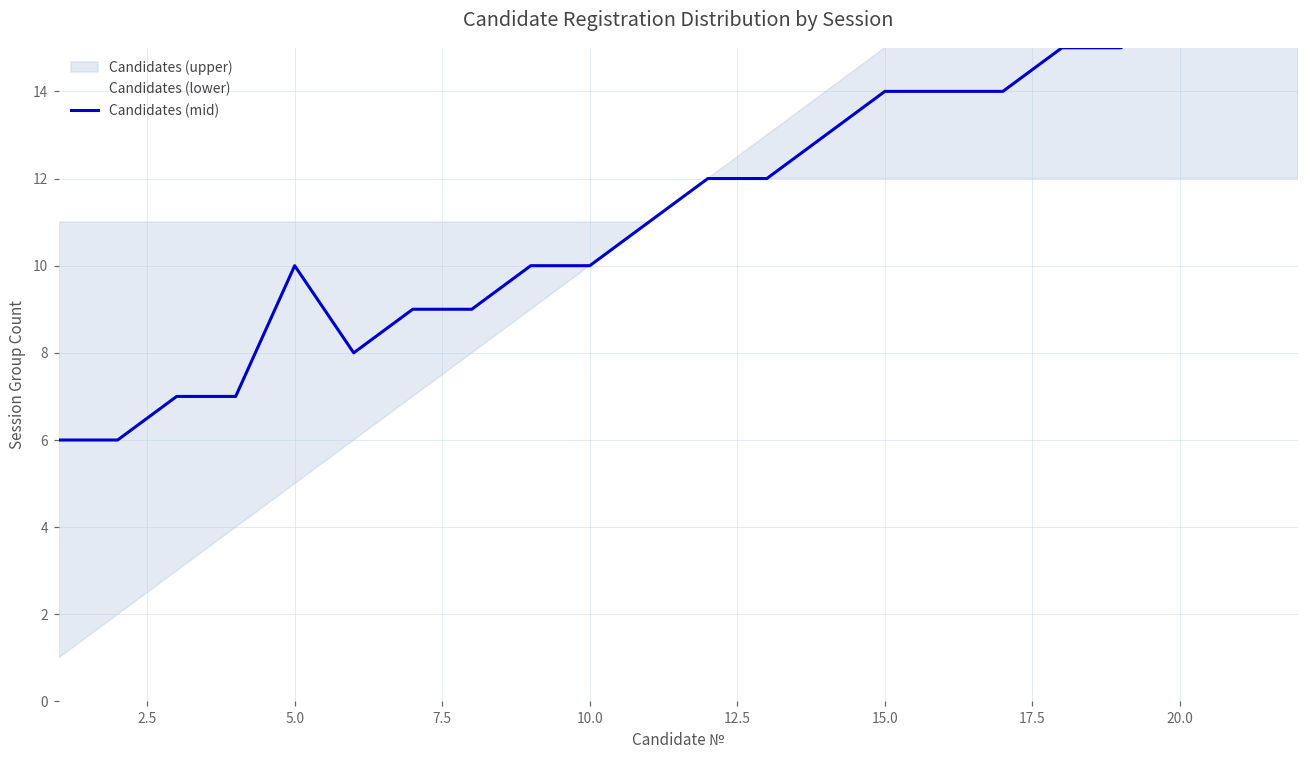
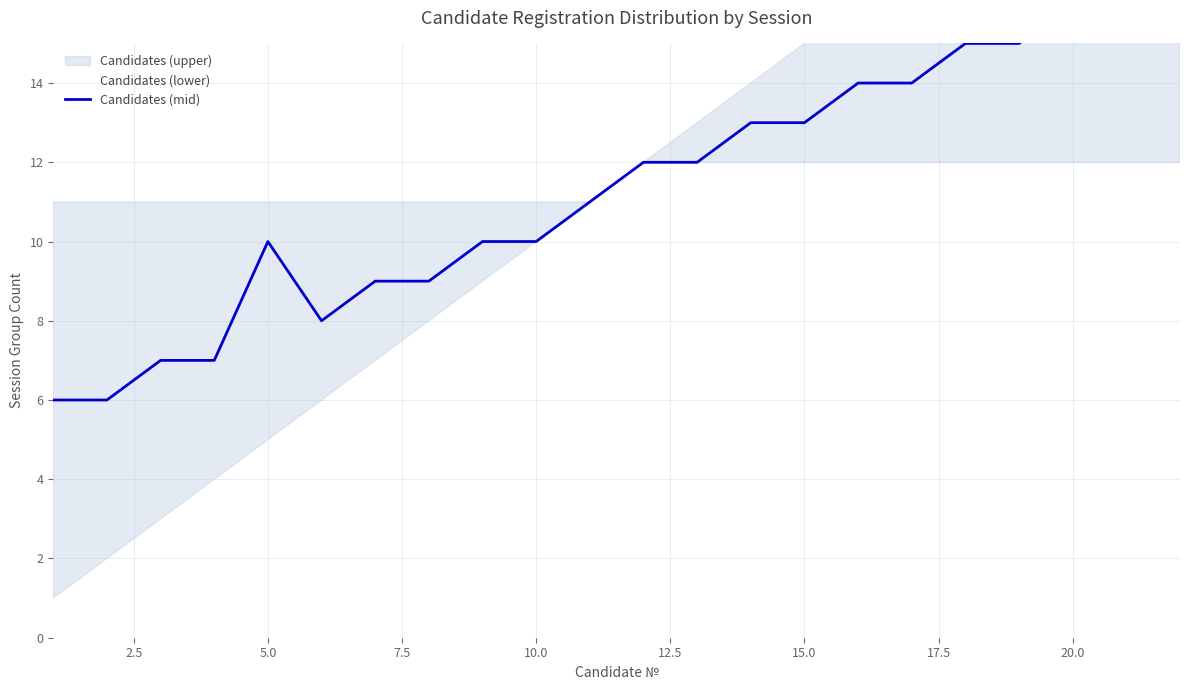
  {
    "Candidates (mid)": {
      "5.0": 10,
-     "15.0": 14
+     "15.0": 13
    }
  }
